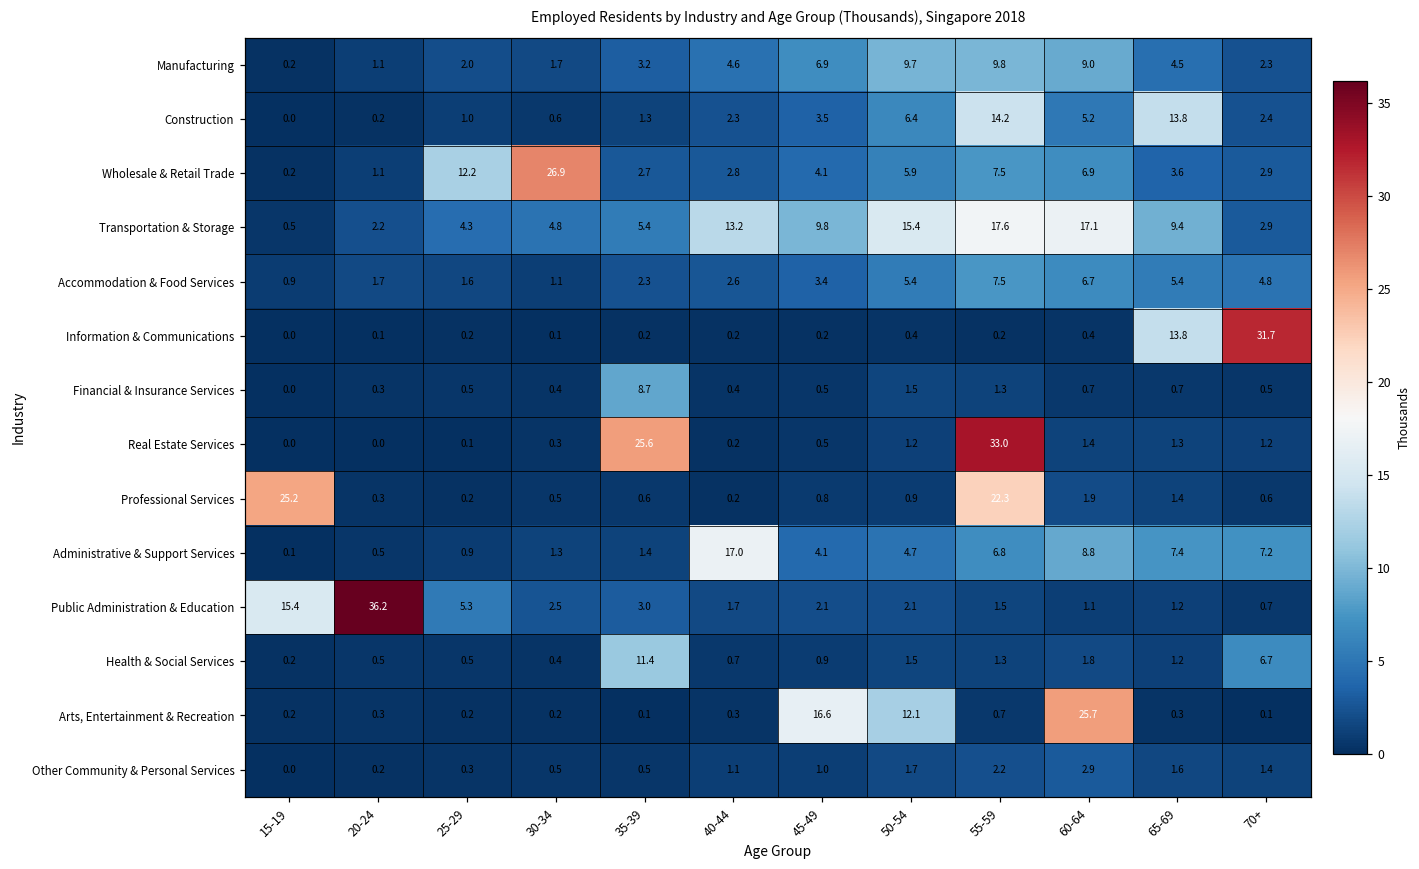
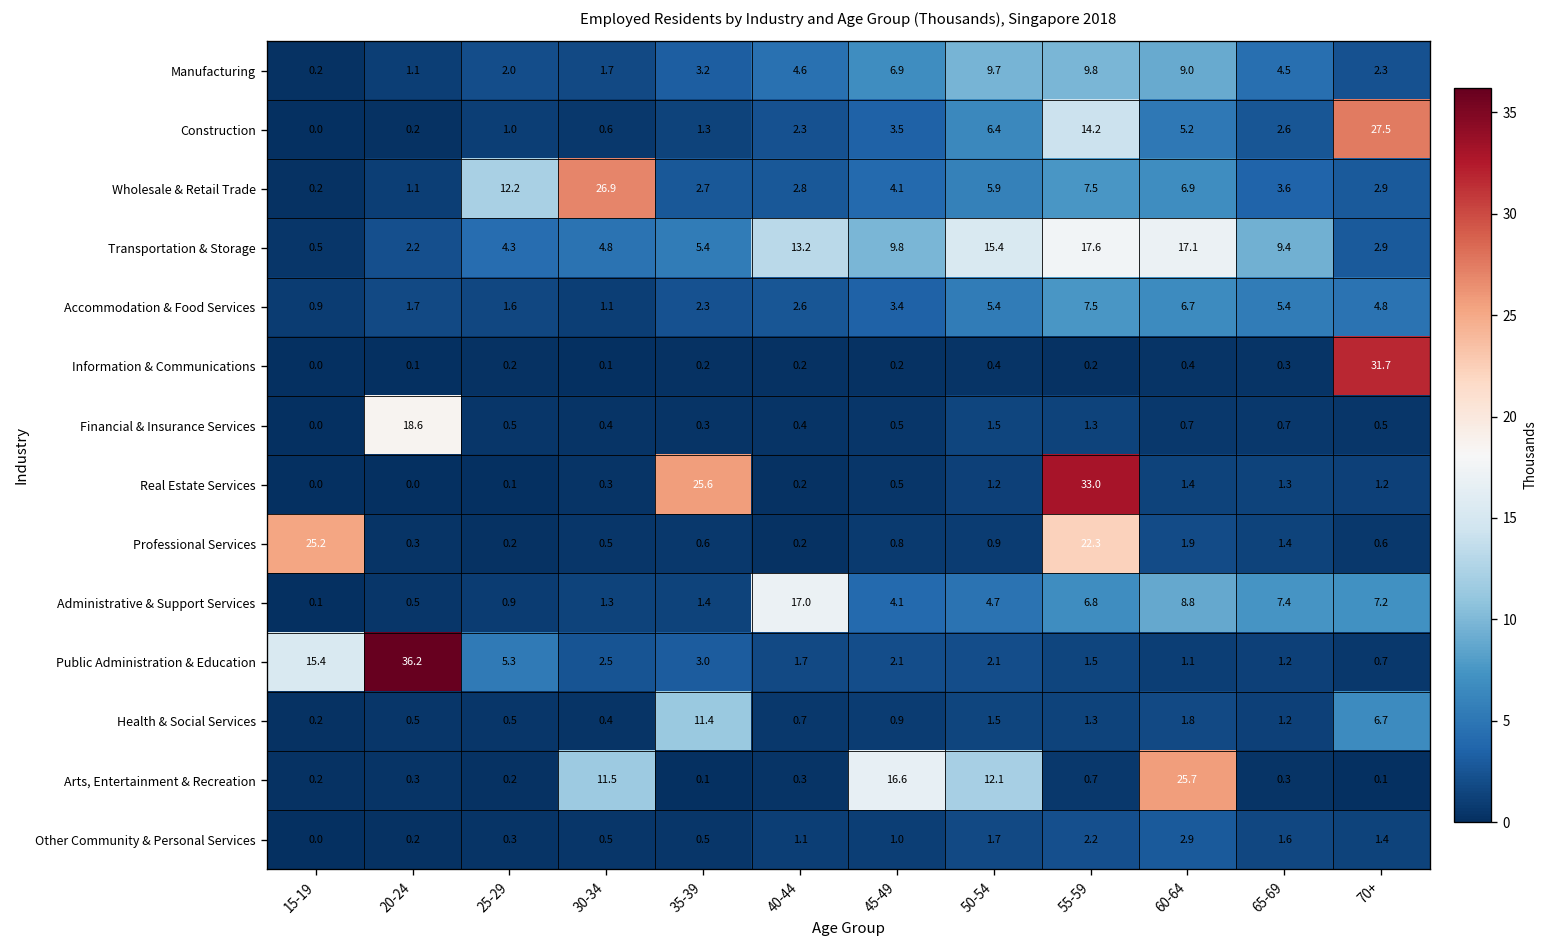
  {
    "Manufacturing": {
      "15-19": 0.2,
      "20-24": 1.1,
      "25-29": 2.0,
      "30-34": 1.7,
      "35-39": 3.2,
      "40-44": 4.6,
      "45-49": 6.9,
      "50-54": 9.7,
      "55-59": 9.8,
      "60-64": 9.0,
      "65-69": 4.5,
      "70+": 2.3
    },
    "Construction": {
      "15-19": 0.0,
      "20-24": 0.2,
      "25-29": 1.0,
      "30-34": 0.6,
      "35-39": 1.3,
      "40-44": 2.3,
      "45-49": 3.5,
      "50-54": 6.4,
      "55-59": 14.2,
      "60-64": 5.2,
-     "65-69": 13.8,
-     "70+": 2.4
+     "65-69": 2.6,
+     "70+": 27.5
    },
    "Wholesale & Retail Trade": {
      "15-19": 0.2,
      "20-24": 1.1,
      "25-29": 12.2,
      "30-34": 26.9,
      "35-39": 2.7,
      "40-44": 2.8,
      "45-49": 4.1,
      "50-54": 5.9,
      "55-59": 7.5,
      "60-64": 6.9,
      "65-69": 3.6,
      "70+": 2.9
    },
    "Transportation & Storage": {
      "15-19": 0.5,
      "20-24": 2.2,
      "25-29": 4.3,
      "30-34": 4.8,
      "35-39": 5.4,
      "40-44": 13.2,
      "45-49": 9.8,
      "50-54": 15.4,
      "55-59": 17.6,
      "60-64": 17.1,
      "65-69": 9.4,
      "70+": 2.9
    },
    "Accommodation & Food Services": {
      "15-19": 0.9,
      "20-24": 1.7,
      "25-29": 1.6,
      "30-34": 1.1,
      "35-39": 2.3,
      "40-44": 2.6,
      "45-49": 3.4,
      "50-54": 5.4,
      "55-59": 7.5,
      "60-64": 6.7,
      "65-69": 5.4,
      "70+": 4.8
    },
    "Information & Communications": {
      "15-19": 0.0,
      "20-24": 0.1,
      "25-29": 0.2,
      "30-34": 0.1,
      "35-39": 0.2,
      "40-44": 0.2,
      "45-49": 0.2,
      "50-54": 0.4,
      "55-59": 0.2,
      "60-64": 0.4,
-     "65-69": 13.8,
+     "65-69": 0.3,
      "70+": 31.7
    },
    "Financial & Insurance Services": {
      "15-19": 0.0,
-     "20-24": 0.3,
+     "20-24": 18.6,
      "25-29": 0.5,
      "30-34": 0.4,
-     "35-39": 8.7,
+     "35-39": 0.3,
      "40-44": 0.4,
      "45-49": 0.5,
      "50-54": 1.5,
      "55-59": 1.3,
      "60-64": 0.7,
      "65-69": 0.7,
      "70+": 0.5
    },
    "Real Estate Services": {
      "15-19": 0.0,
      "20-24": 0.0,
      "25-29": 0.1,
      "30-34": 0.3,
      "35-39": 25.6,
      "40-44": 0.2,
      "45-49": 0.5,
      "50-54": 1.2,
      "55-59": 33.0,
      "60-64": 1.4,
      "65-69": 1.3,
      "70+": 1.2
    },
    "Professional Services": {
      "15-19": 25.2,
      "20-24": 0.3,
      "25-29": 0.2,
      "30-34": 0.5,
      "35-39": 0.6,
      "40-44": 0.2,
      "45-49": 0.8,
      "50-54": 0.9,
      "55-59": 22.3,
      "60-64": 1.9,
      "65-69": 1.4,
      "70+": 0.6
    },
    "Administrative & Support Services": {
      "15-19": 0.1,
      "20-24": 0.5,
      "25-29": 0.9,
      "30-34": 1.3,
      "35-39": 1.4,
      "40-44": 17.0,
      "45-49": 4.1,
      "50-54": 4.7,
      "55-59": 6.8,
      "60-64": 8.8,
      "65-69": 7.4,
      "70+": 7.2
    },
    "Public Administration & Education": {
      "15-19": 15.4,
      "20-24": 36.2,
      "25-29": 5.3,
      "30-34": 2.5,
      "35-39": 3.0,
      "40-44": 1.7,
      "45-49": 2.1,
      "50-54": 2.1,
      "55-59": 1.5,
      "60-64": 1.1,
      "65-69": 1.2,
      "70+": 0.7
    },
    "Health & Social Services": {
      "15-19": 0.2,
      "20-24": 0.5,
      "25-29": 0.5,
      "30-34": 0.4,
      "35-39": 11.4,
      "40-44": 0.7,
      "45-49": 0.9,
      "50-54": 1.5,
      "55-59": 1.3,
      "60-64": 1.8,
      "65-69": 1.2,
      "70+": 6.7
    },
    "Arts, Entertainment & Recreation": {
      "15-19": 0.2,
      "20-24": 0.3,
      "25-29": 0.2,
-     "30-34": 0.2,
+     "30-34": 11.5,
      "35-39": 0.1,
      "40-44": 0.3,
      "45-49": 16.6,
      "50-54": 12.1,
      "55-59": 0.7,
      "60-64": 25.7,
      "65-69": 0.3,
      "70+": 0.1
    },
    "Other Community & Personal Services": {
      "15-19": 0.0,
      "20-24": 0.2,
      "25-29": 0.3,
      "30-34": 0.5,
      "35-39": 0.5,
      "40-44": 1.1,
      "45-49": 1.0,
      "50-54": 1.7,
      "55-59": 2.2,
      "60-64": 2.9,
      "65-69": 1.6,
      "70+": 1.4
    }
  }
